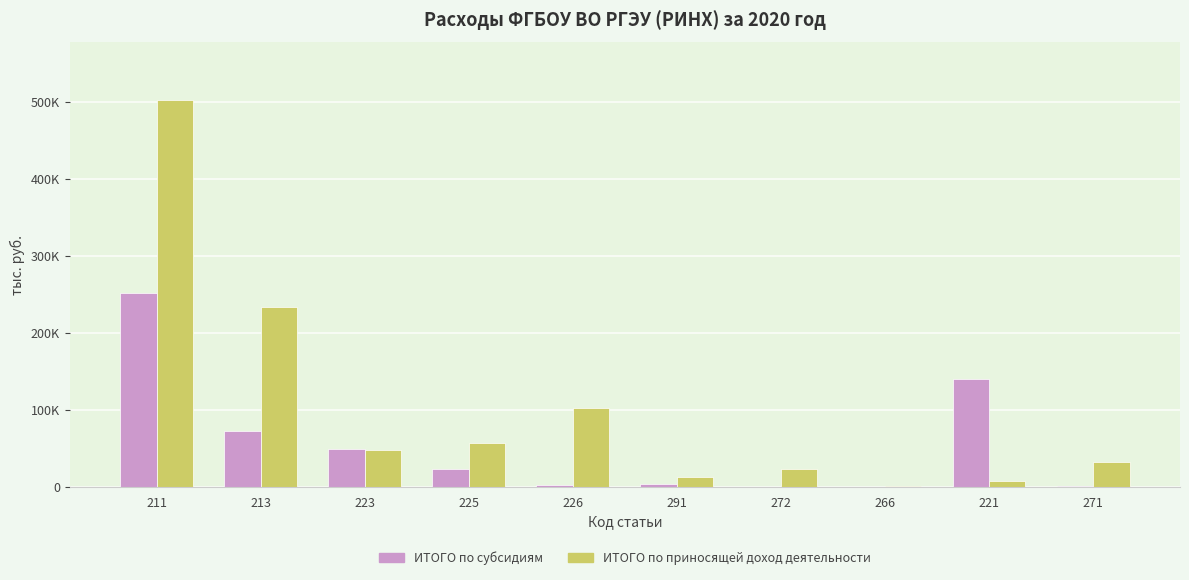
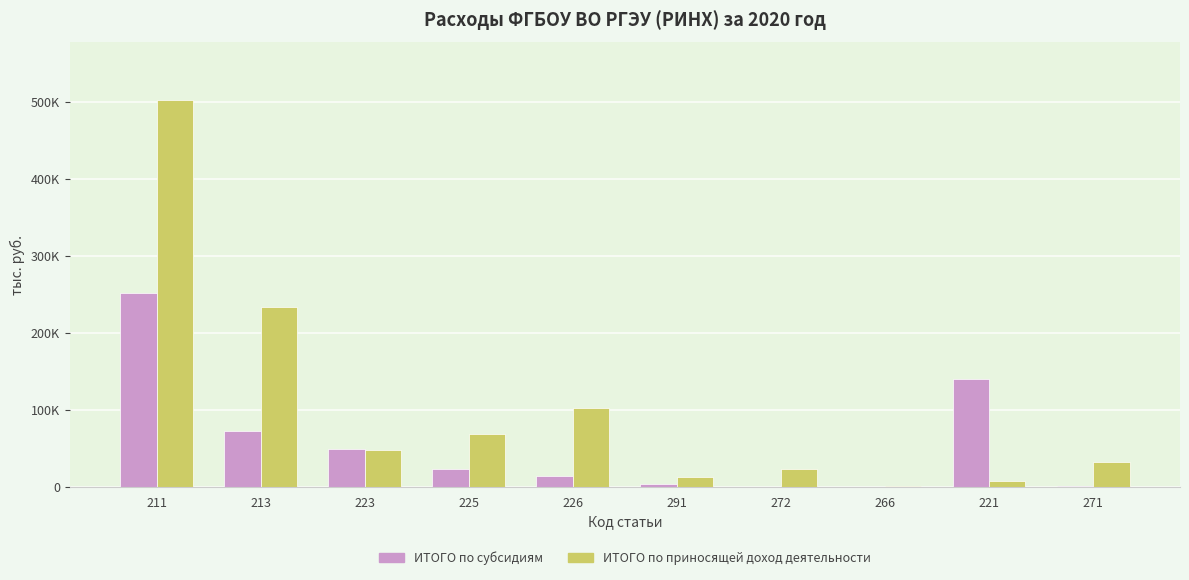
  {
    "ИТОГО по субсидиям": {
      "211": 250000,
      "213": 70000,
      "223": 50000,
      "225": 20000,
-     "226": 0,
+     "226": 10000,
      "221": 140000
    },
    "ИТОГО по приносящей доход деятельности": {
      "211": 500000,
      "213": 230000,
      "223": 50000,
-     "225": 60000,
+     "225": 70000,
      "226": 100000,
      "291": 10000,
      "272": 20000,
      "221": 10000,
      "271": 30000
    }
  }
